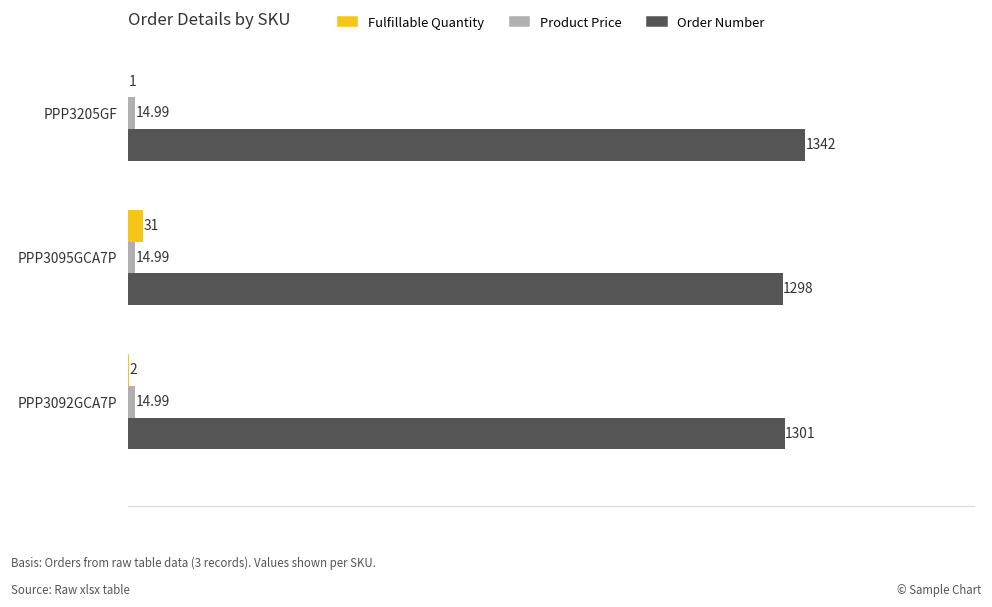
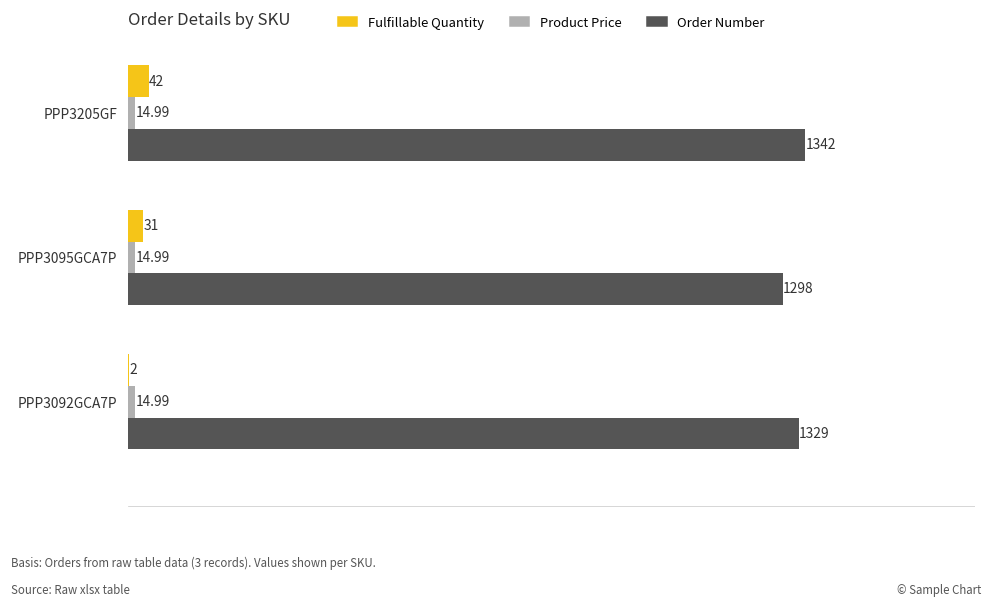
  {
    "Fulfillable Quantity": {
-     "PPP3205GF": 1,
+     "PPP3205GF": 42,
      "PPP3095GCA7P": 31,
      "PPP3092GCA7P": 2
    },
    "Product Price": {
      "PPP3205GF": 14.99,
      "PPP3095GCA7P": 14.99,
      "PPP3092GCA7P": 14.99
    },
    "Order Number": {
      "PPP3205GF": 1342,
      "PPP3095GCA7P": 1298,
-     "PPP3092GCA7P": 1301
+     "PPP3092GCA7P": 1329
    }
  }
